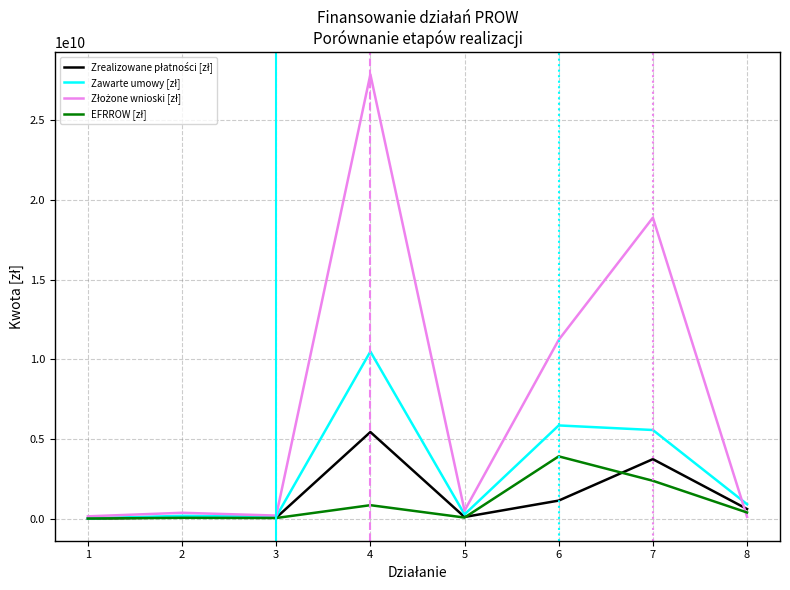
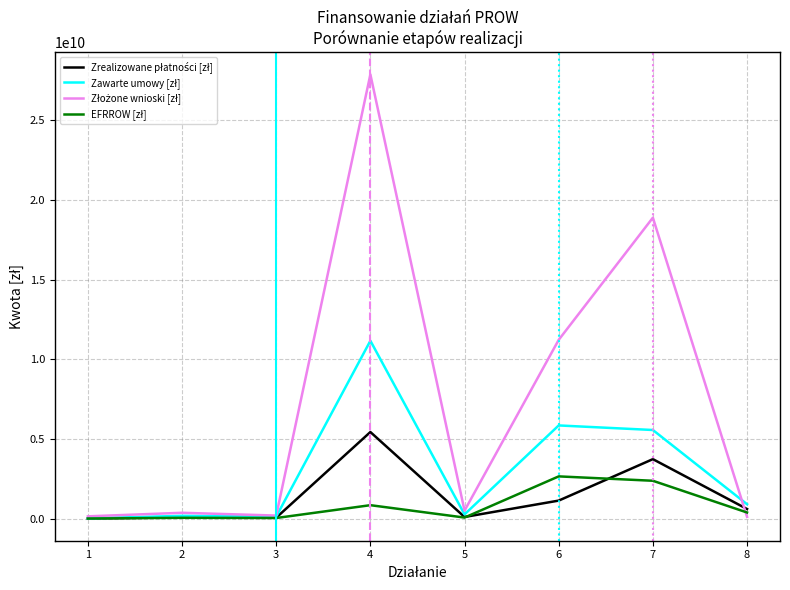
  {
    "Zrealizowane płatności [zł]": {
      "4": 5400000000,
      "6": 1100000000,
      "7": 3700000000,
      "8": 600000000
    },
    "Zawarte umowy [zł]": {
-     "4": 10500000000,
+     "4": 11200000000,
      "5": 300000000,
      "6": 5800000000,
      "7": 5600000000,
      "8": 900000000
    },
    "Złożone wnioski [zł]": {
      "2": 400000000,
      "4": 27900000000,
      "5": 500000000,
      "6": 11200000000,
      "7": 18900000000,
      "8": 100000000
    },
    "EFRROW [zł]": {
      "4": 800000000,
-     "6": 3900000000,
+     "6": 2600000000,
      "7": 2400000000,
      "8": 400000000
    }
  }
